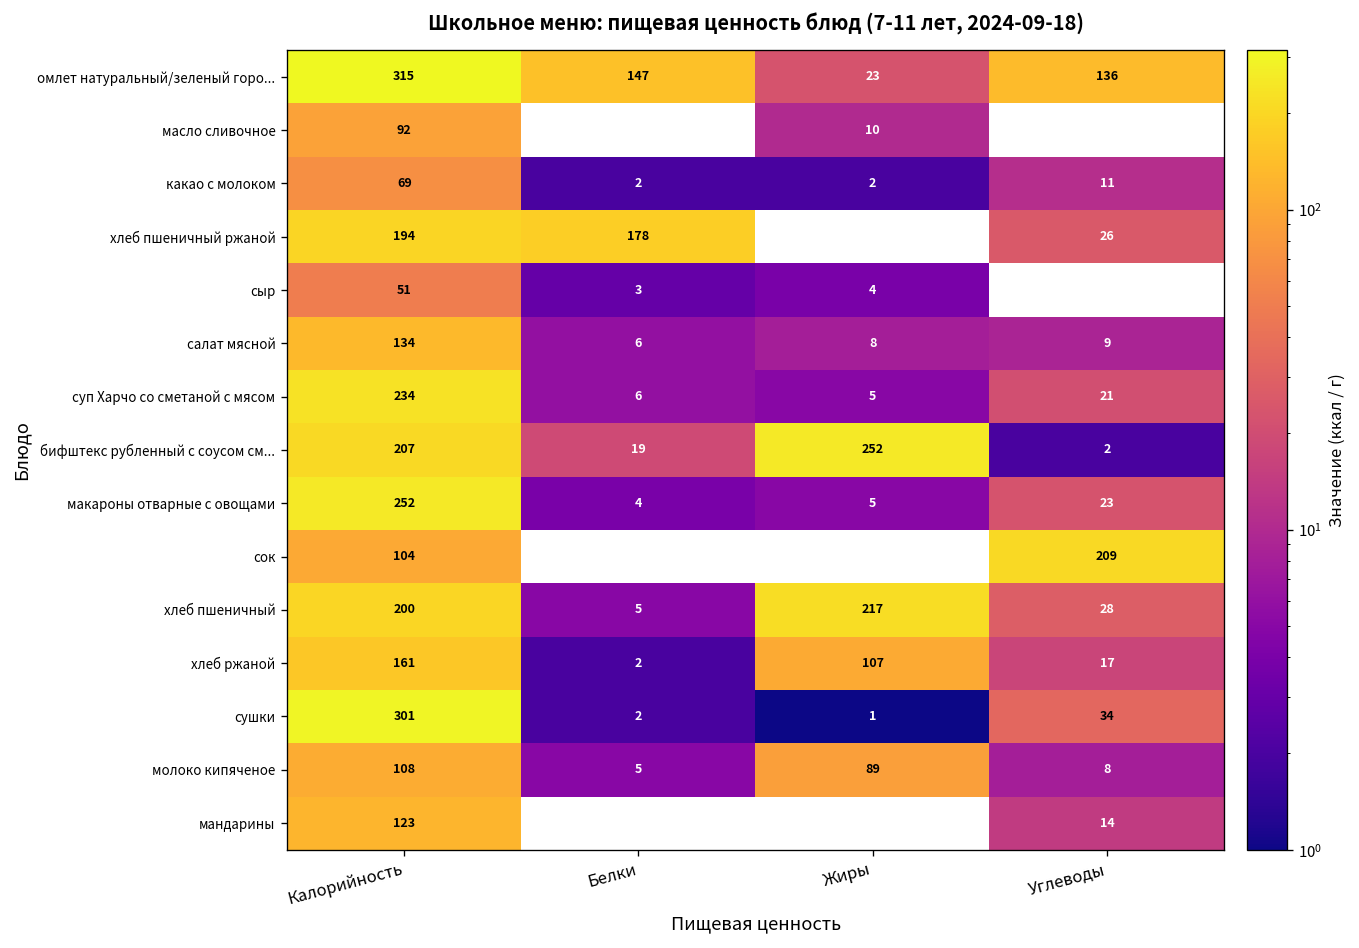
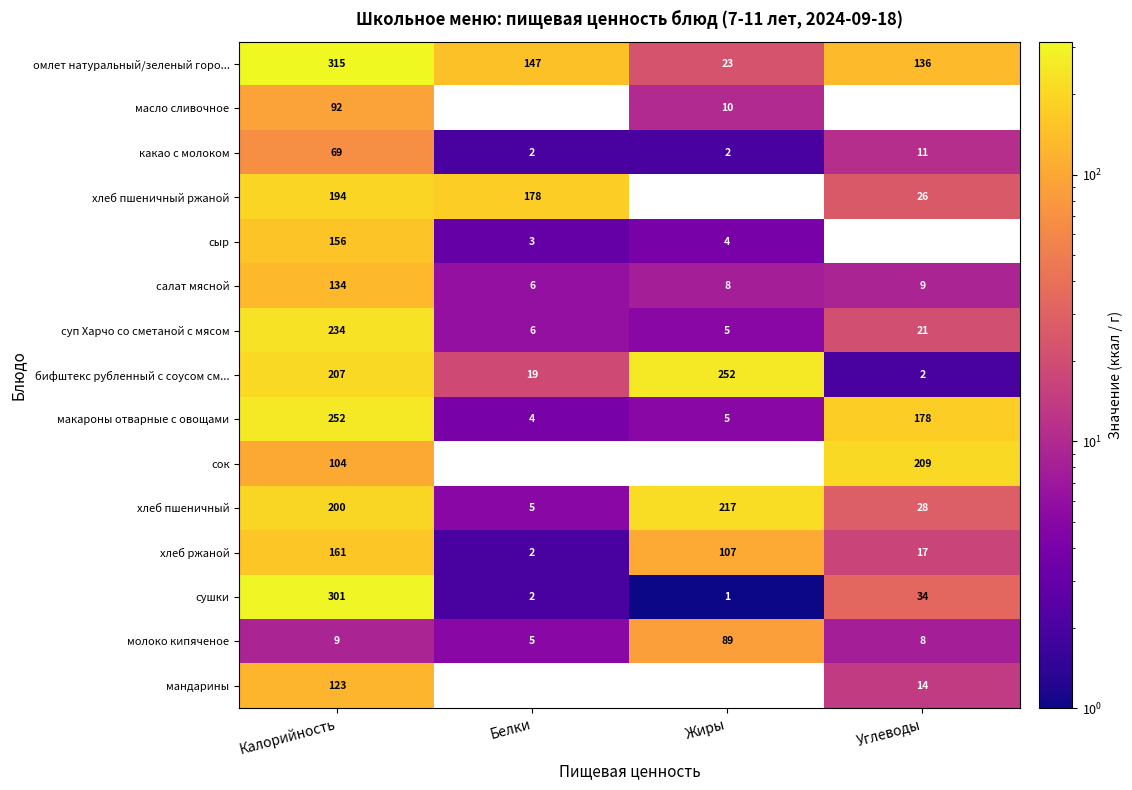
  {
    "омлет натуральный/зеленый горо...": {
      "Калорийность": 315,
      "Белки": 147,
      "Жиры": 23,
      "Углеводы": 136
    },
    "масло сливочное": {
      "Калорийность": 92,
      "Жиры": 10
    },
    "какао с молоком": {
      "Калорийность": 69,
      "Белки": 2,
      "Жиры": 2,
      "Углеводы": 11
    },
    "хлеб пшеничный ржаной": {
      "Калорийность": 194,
      "Белки": 178,
      "Углеводы": 26
    },
    "сыр": {
-     "Калорийность": 51,
+     "Калорийность": 156,
      "Белки": 3,
      "Жиры": 4
    },
    "салат мясной": {
      "Калорийность": 134,
      "Белки": 6,
      "Жиры": 8,
      "Углеводы": 9
    },
    "суп Харчо со сметаной с мясом": {
      "Калорийность": 234,
      "Белки": 6,
      "Жиры": 5,
      "Углеводы": 21
    },
    "бифштекс рубленный с соусом см...": {
      "Калорийность": 207,
      "Белки": 19,
      "Жиры": 252,
      "Углеводы": 2
    },
    "макароны отварные с овощами": {
      "Калорийность": 252,
      "Белки": 4,
      "Жиры": 5,
-     "Углеводы": 23
+     "Углеводы": 178
    },
    "сок": {
      "Калорийность": 104,
      "Углеводы": 209
    },
    "хлеб пшеничный": {
      "Калорийность": 200,
      "Белки": 5,
      "Жиры": 217,
      "Углеводы": 28
    },
    "хлеб ржаной": {
      "Калорийность": 161,
      "Белки": 2,
      "Жиры": 107,
      "Углеводы": 17
    },
    "сушки": {
      "Калорийность": 301,
      "Белки": 2,
      "Жиры": 1,
      "Углеводы": 34
    },
    "молоко кипяченое": {
-     "Калорийность": 108,
+     "Калорийность": 9,
      "Белки": 5,
      "Жиры": 89,
      "Углеводы": 8
    },
    "мандарины": {
      "Калорийность": 123,
      "Углеводы": 14
    }
  }
